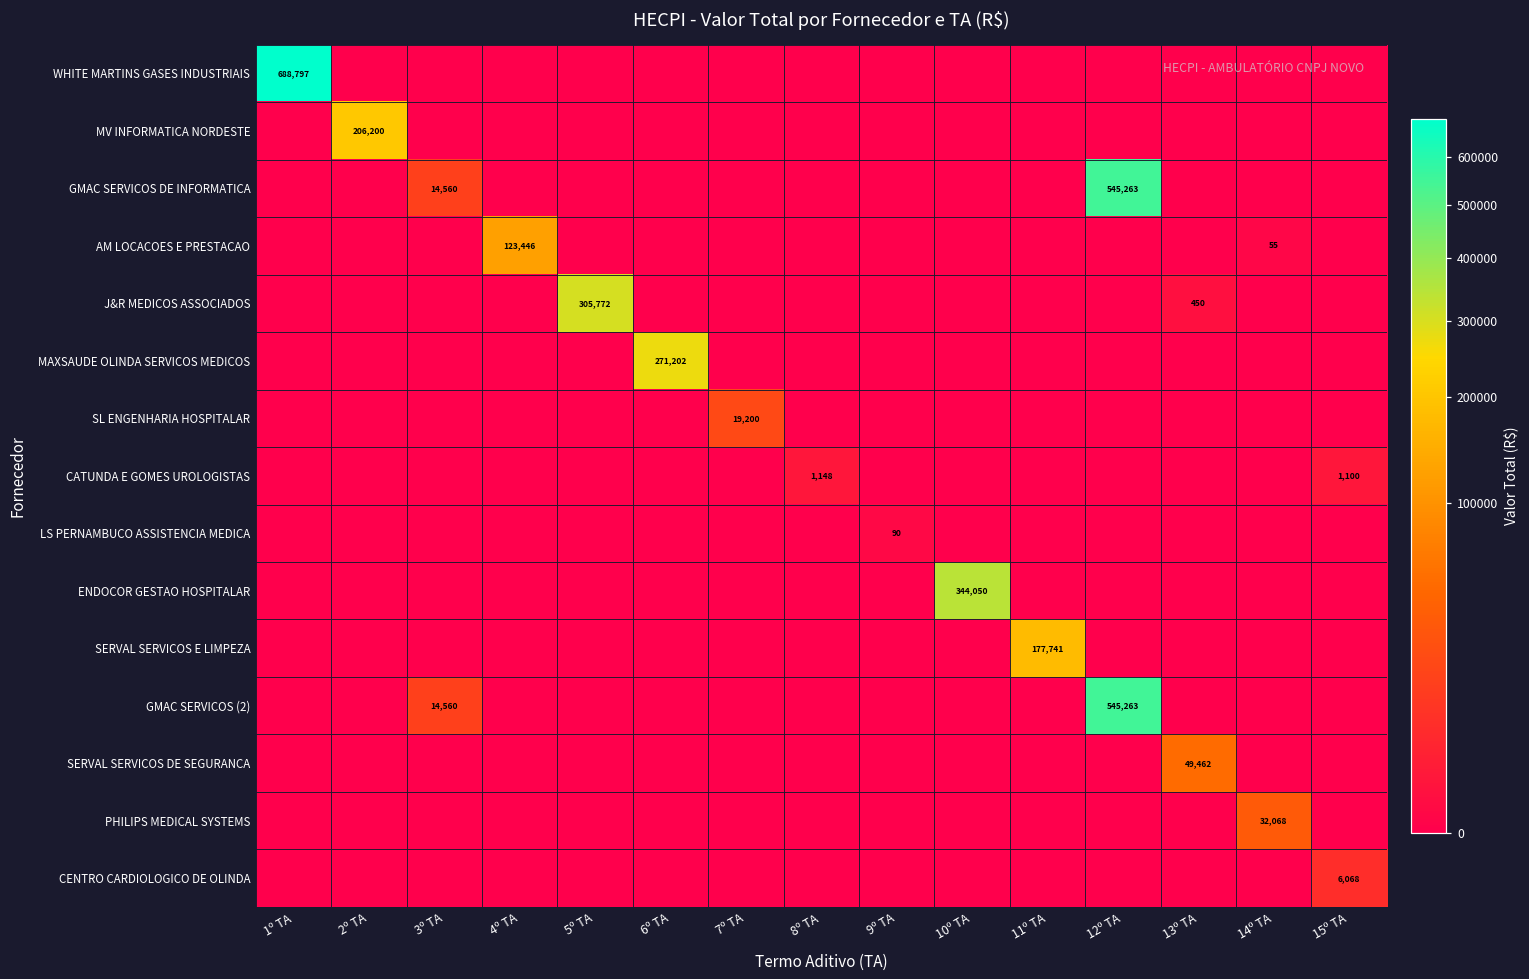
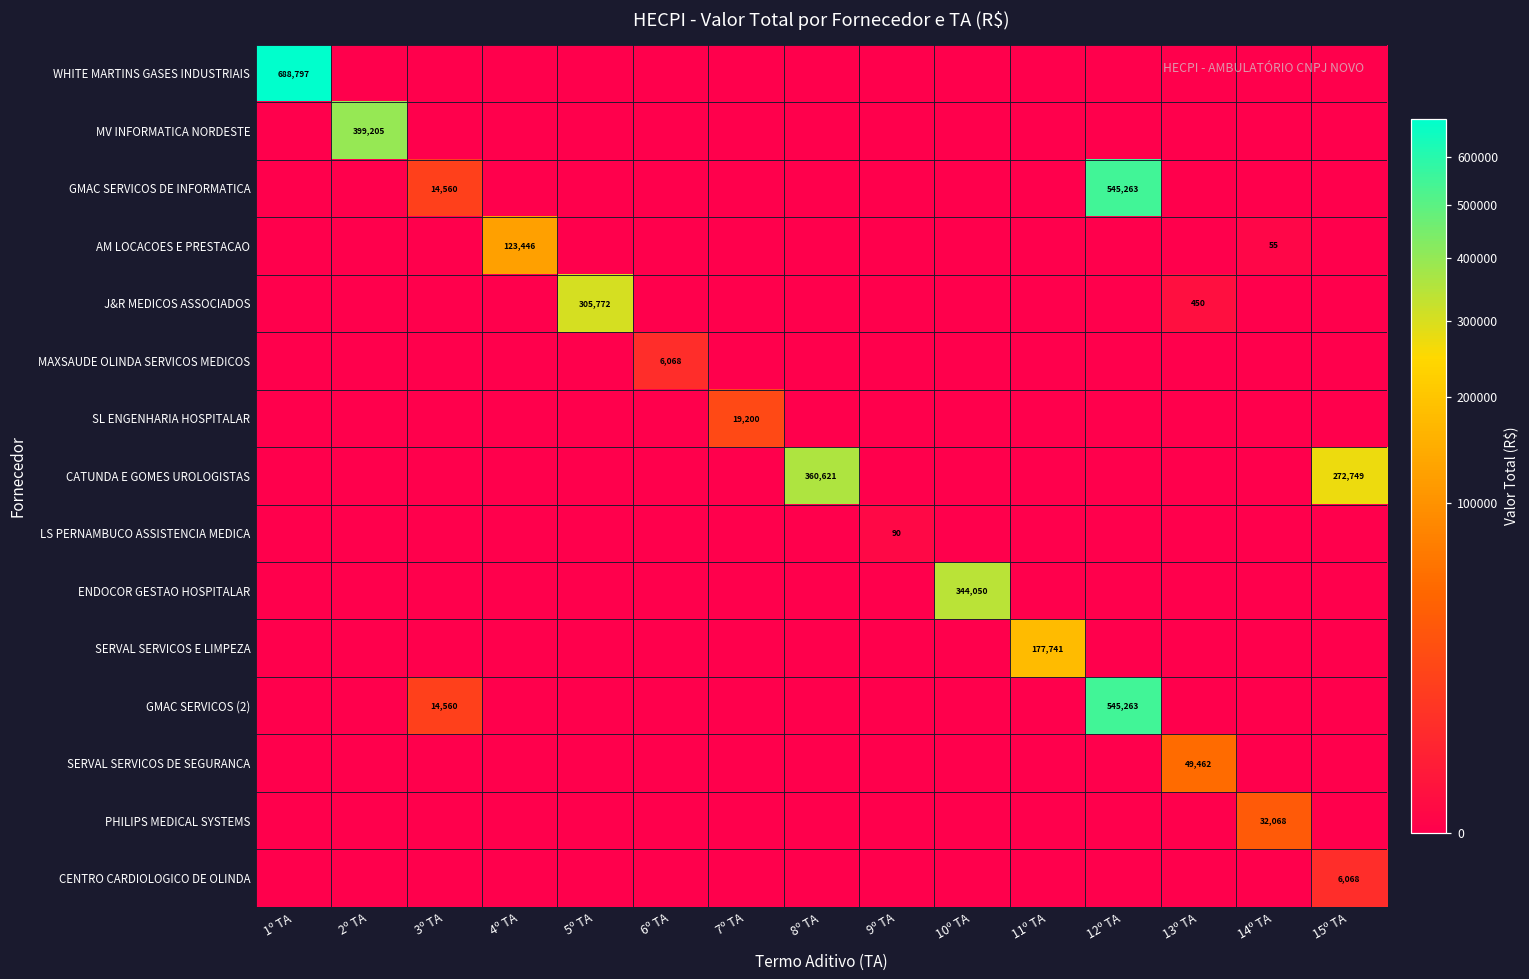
  {
    "WHITE MARTINS GASES INDUSTRIAIS": {
      "1º TA": "688,797"
    },
    "MV INFORMATICA NORDESTE": {
-     "2º TA": "206,200"
+     "2º TA": "399,205"
    },
    "GMAC SERVICOS DE INFORMATICA": {
      "3º TA": "14,560",
      "12º TA": "545,263"
    },
    "AM LOCACOES E PRESTACAO": {
      "4º TA": "123,446",
      "14º TA": "55"
    },
    "J&R MEDICOS ASSOCIADOS": {
      "5º TA": "305,772",
      "13º TA": "450"
    },
    "MAXSAUDE OLINDA SERVICOS MEDICOS": {
-     "6º TA": "271,202"
+     "6º TA": "6,068"
    },
    "SL ENGENHARIA HOSPITALAR": {
      "7º TA": "19,200"
    },
    "CATUNDA E GOMES UROLOGISTAS": {
-     "8º TA": "1,148",
-     "15º TA": "1,100"
+     "8º TA": "360,621",
+     "15º TA": "272,749"
    },
    "LS PERNAMBUCO ASSISTENCIA MEDICA": {
      "9º TA": "90"
    },
    "ENDOCOR GESTAO HOSPITALAR": {
      "10º TA": "344,050"
    },
    "SERVAL SERVICOS E LIMPEZA": {
      "11º TA": "177,741"
    },
    "GMAC SERVICOS (2)": {
      "3º TA": "14,560",
      "12º TA": "545,263"
    },
    "SERVAL SERVICOS DE SEGURANCA": {
      "13º TA": "49,462"
    },
    "PHILIPS MEDICAL SYSTEMS": {
      "14º TA": "32,068"
    },
    "CENTRO CARDIOLOGICO DE OLINDA": {
      "15º TA": "6,068"
    }
  }
